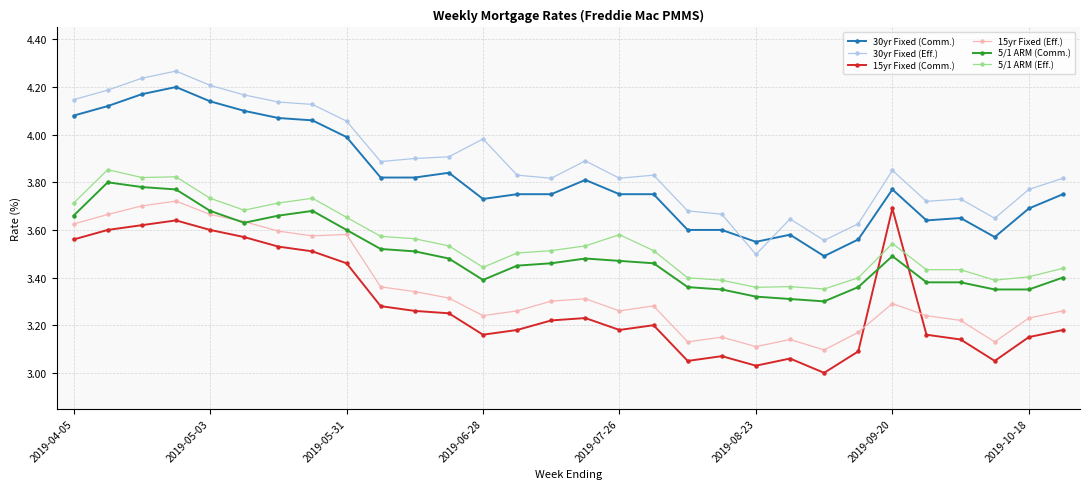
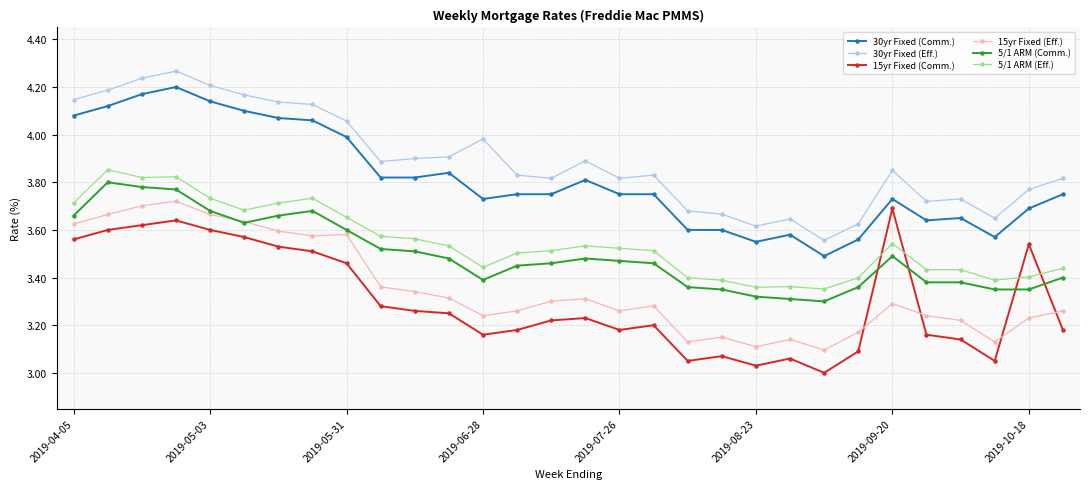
  {
    "30yr Fixed (Comm.)": {
      "2019-04-05": 4.08,
      "2019-05-03": 4.14,
      "2019-05-31": 3.99,
      "2019-06-28": 3.73,
      "2019-07-26": 3.75,
      "2019-08-23": 3.55,
-     "2019-09-20": 3.77,
+     "2019-09-20": 3.73,
      "2019-10-18": 3.69
    },
    "30yr Fixed (Eff.)": {
      "2019-04-05": 4.15,
      "2019-05-03": 4.21,
      "2019-05-31": 4.06,
      "2019-06-28": 3.98,
      "2019-07-26": 3.82,
-     "2019-08-23": 3.50,
+     "2019-08-23": 3.62,
      "2019-09-20": 3.85,
      "2019-10-18": 3.77
    },
    "15yr Fixed (Comm.)": {
      "2019-04-05": 3.56,
      "2019-05-03": 3.60,
      "2019-05-31": 3.46,
      "2019-06-28": 3.16,
      "2019-07-26": 3.18,
      "2019-08-23": 3.03,
      "2019-09-20": 3.69,
-     "2019-10-18": 3.15
+     "2019-10-18": 3.54
    },
    "15yr Fixed (Eff.)": {
      "2019-04-05": 3.63,
      "2019-05-03": 3.67,
      "2019-05-31": 3.58,
      "2019-06-28": 3.24,
      "2019-07-26": 3.26,
      "2019-08-23": 3.11,
      "2019-09-20": 3.29,
      "2019-10-18": 3.23
    },
    "5/1 ARM (Comm.)": {
      "2019-04-05": 3.66,
      "2019-05-03": 3.68,
      "2019-05-31": 3.60,
      "2019-06-28": 3.39,
      "2019-07-26": 3.47,
      "2019-08-23": 3.32,
      "2019-09-20": 3.49,
      "2019-10-18": 3.35
    },
    "5/1 ARM (Eff.)": {
      "2019-04-05": 3.71,
      "2019-05-03": 3.73,
      "2019-05-31": 3.65,
      "2019-06-28": 3.44,
-     "2019-07-26": 3.58,
+     "2019-07-26": 3.52,
      "2019-08-23": 3.36,
      "2019-09-20": 3.54,
      "2019-10-18": 3.40
    }
  }
